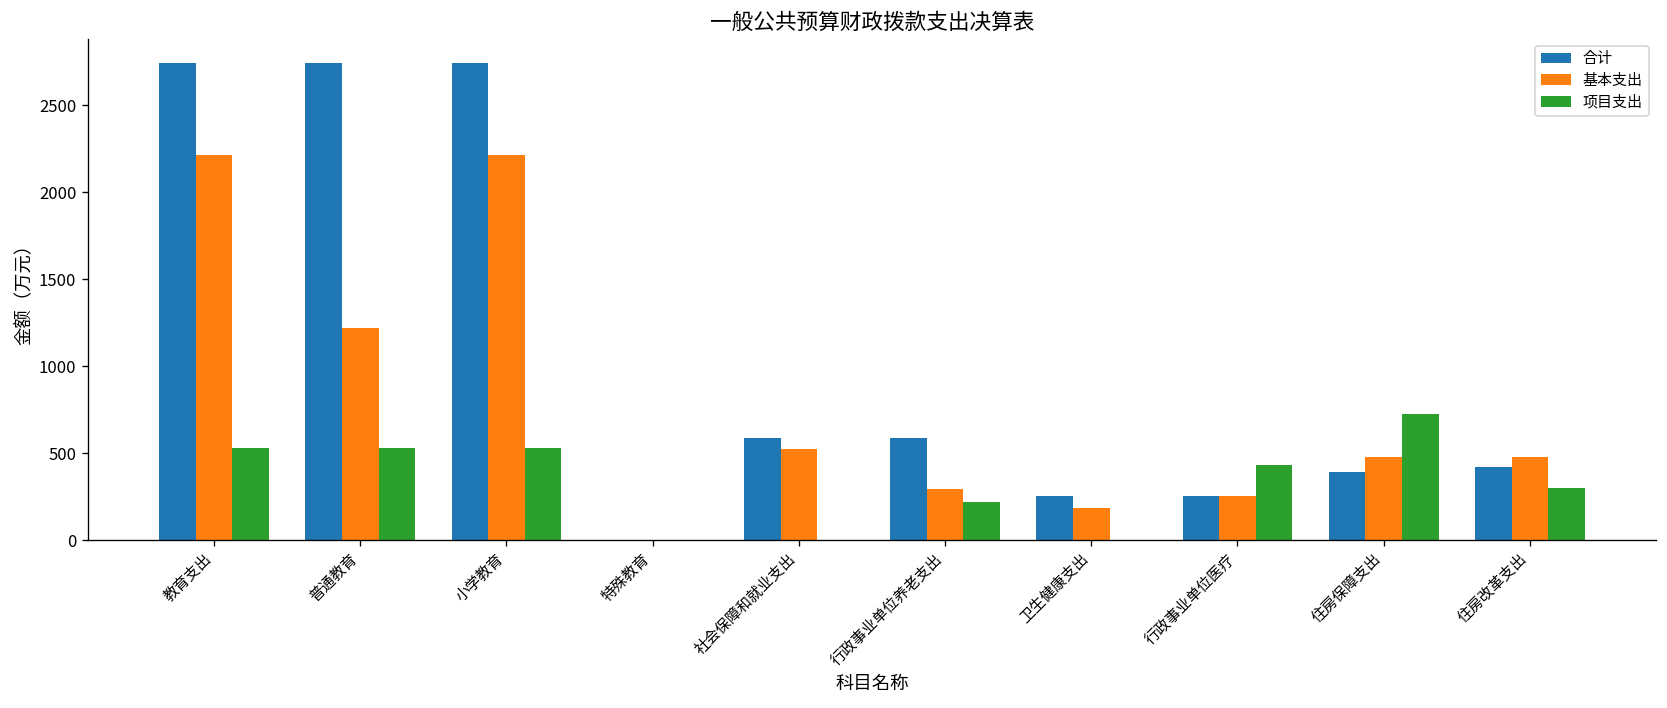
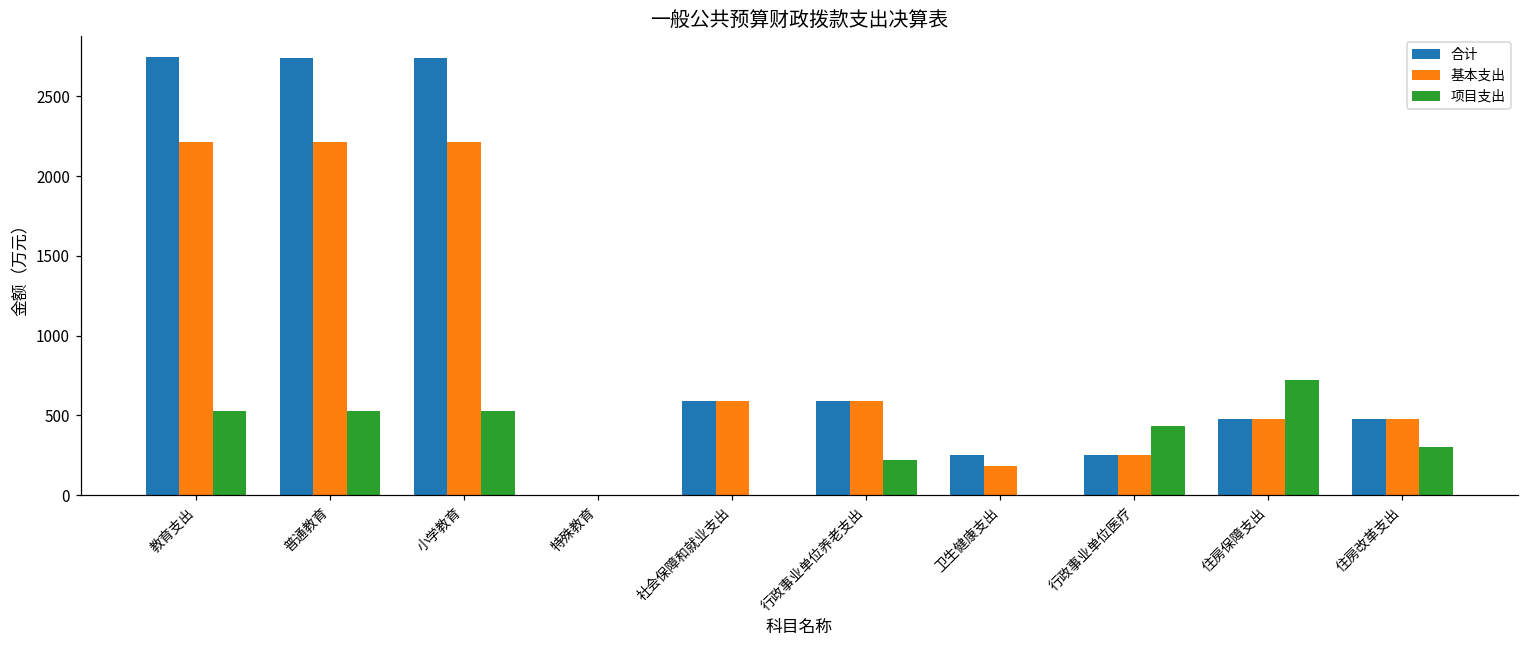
  {
    "合计": {
      "教育支出": 2740,
      "普通教育": 2740,
      "小学教育": 2740,
      "社会保障和就业支出": 590,
      "行政事业单位养老支出": 590,
      "卫生健康支出": 250,
      "行政事业单位医疗": 250,
-     "住房保障支出": 390,
-     "住房改革支出": 420
+     "住房保障支出": 480,
+     "住房改革支出": 480
    },
    "基本支出": {
      "教育支出": 2220,
-     "普通教育": 1220,
+     "普通教育": 2210,
      "小学教育": 2210,
-     "社会保障和就业支出": 520,
-     "行政事业单位养老支出": 290,
+     "社会保障和就业支出": 590,
+     "行政事业单位养老支出": 590,
      "卫生健康支出": 180,
      "行政事业单位医疗": 250,
      "住房保障支出": 480,
      "住房改革支出": 480
    },
    "项目支出": {
      "教育支出": 530,
      "普通教育": 530,
      "小学教育": 530,
      "特殊教育": 0,
      "社会保障和就业支出": 0,
      "行政事业单位养老支出": 220,
      "卫生健康支出": 0,
      "行政事业单位医疗": 430,
      "住房保障支出": 720,
      "住房改革支出": 300
    }
  }
